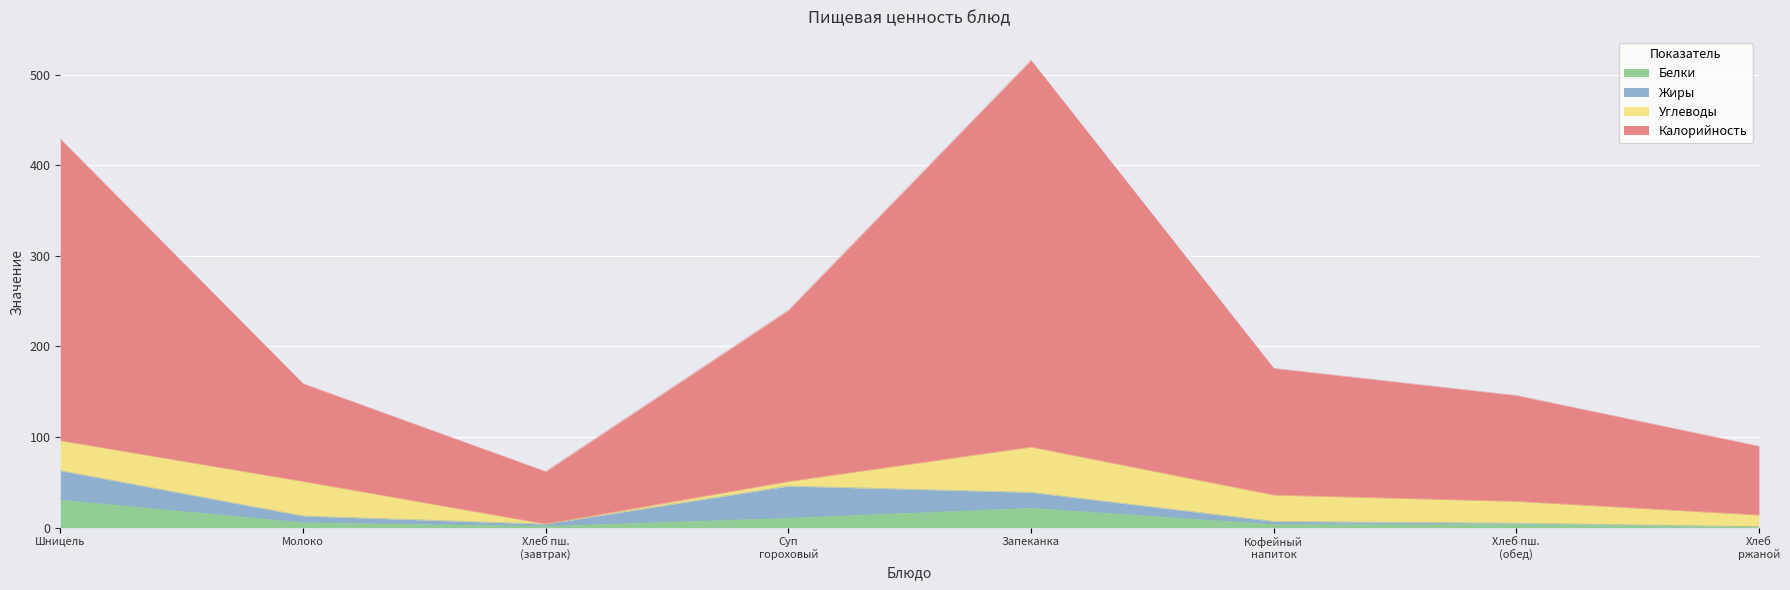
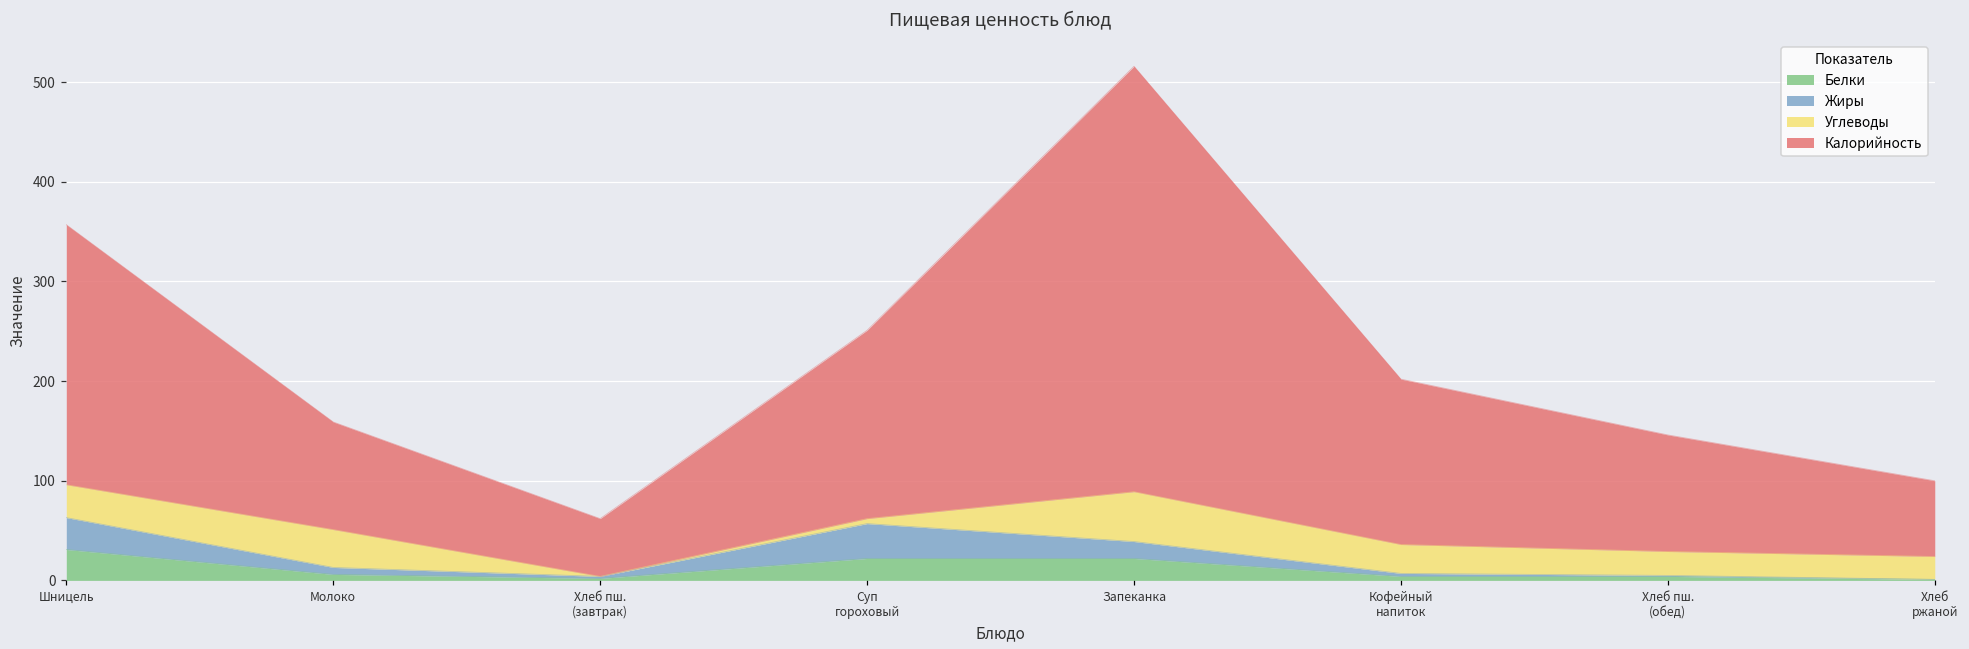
  {
    "Белки": {
      "Шницель": 30,
      "Молоко": 10,
-     "Суп гороховый": 10,
+     "Суп гороховый": 20,
      "Запеканка": 20,
      "Кофейный напиток": 0
    },
    "Жиры": {
      "Шницель": 30,
      "Молоко": 10,
      "Суп гороховый": 40,
      "Запеканка": 20,
      "Кофейный напиток": 0
    },
    "Углеводы": {
      "Шницель": 30,
      "Молоко": 40,
      "Суп гороховый": 10,
      "Запеканка": 50,
      "Кофейный напиток": 30,
      "Хлеб пш. (обед)": 20,
-     "Хлеб ржаной": 10
+     "Хлеб ржаной": 20
    },
    "Калорийность": {
-     "Шницель": 330,
+     "Шницель": 260,
      "Молоко": 110,
      "Хлеб пш. (завтрак)": 60,
      "Суп гороховый": 190,
      "Запеканка": 430,
-     "Кофейный напиток": 140,
+     "Кофейный напиток": 170,
      "Хлеб пш. (обед)": 120,
      "Хлеб ржаной": 80
    }
  }
